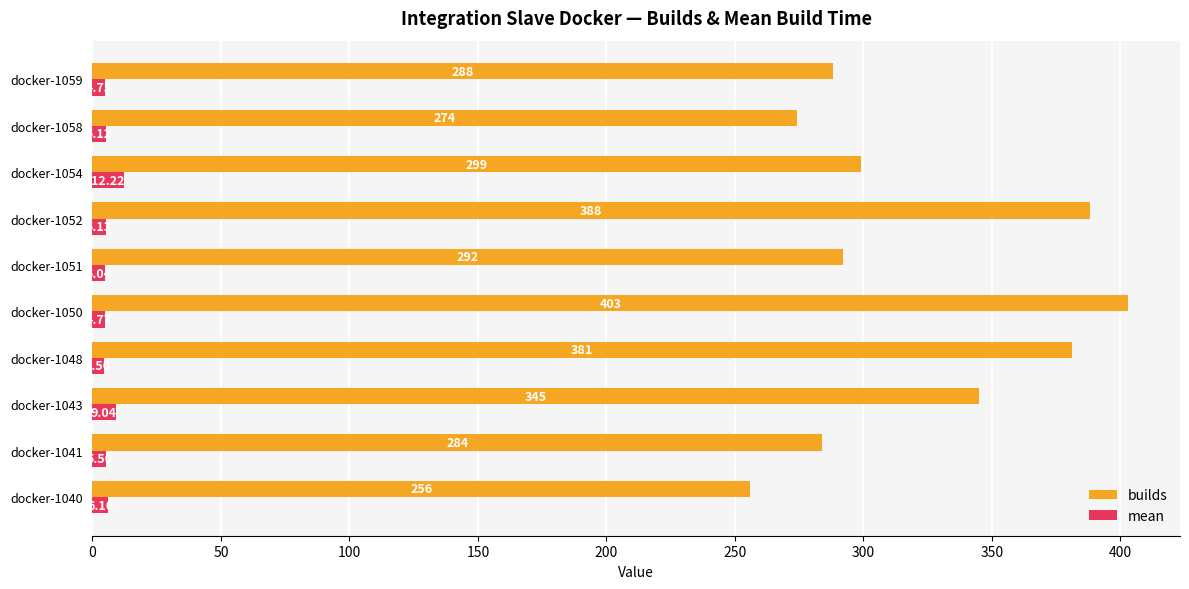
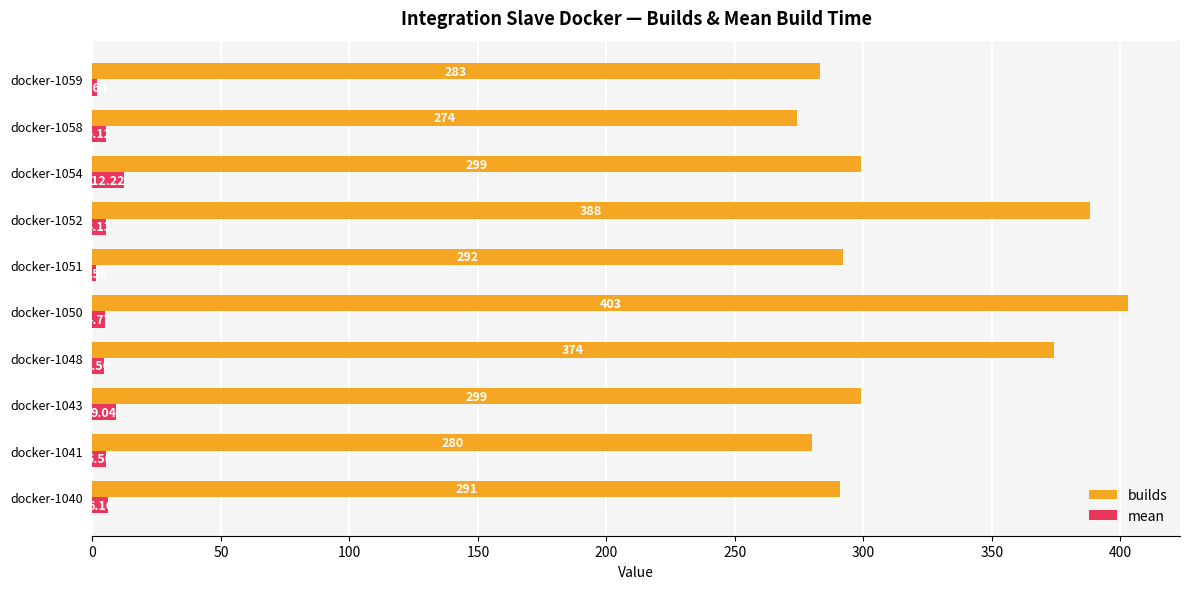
  {
    "builds": {
-     "docker-1059": 288,
+     "docker-1059": 283,
      "docker-1058": 274,
      "docker-1054": 299,
      "docker-1052": 388,
      "docker-1051": 292,
      "docker-1050": 403,
-     "docker-1048": 381,
-     "docker-1043": 345,
-     "docker-1041": 284,
-     "docker-1040": 256
+     "docker-1048": 374,
+     "docker-1043": 299,
+     "docker-1041": 280,
+     "docker-1040": 291
    },
    "mean": {
-     "docker-1059": 5,
+     "docker-1059": 2,
      "docker-1052": 5,
-     "docker-1051": 5,
+     "docker-1051": 2,
      "docker-1050": 5,
      "docker-1048": 5,
      "docker-1041": 6
    }
  }
